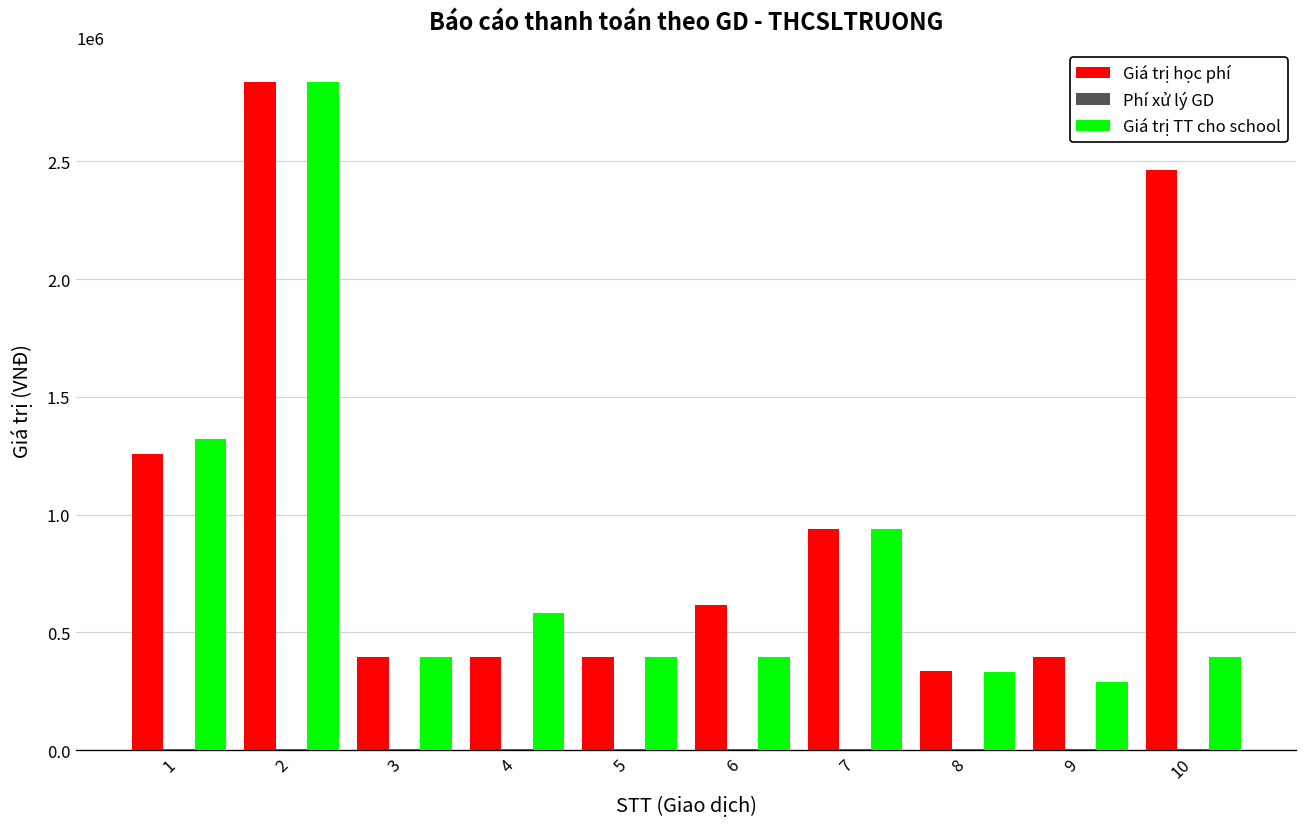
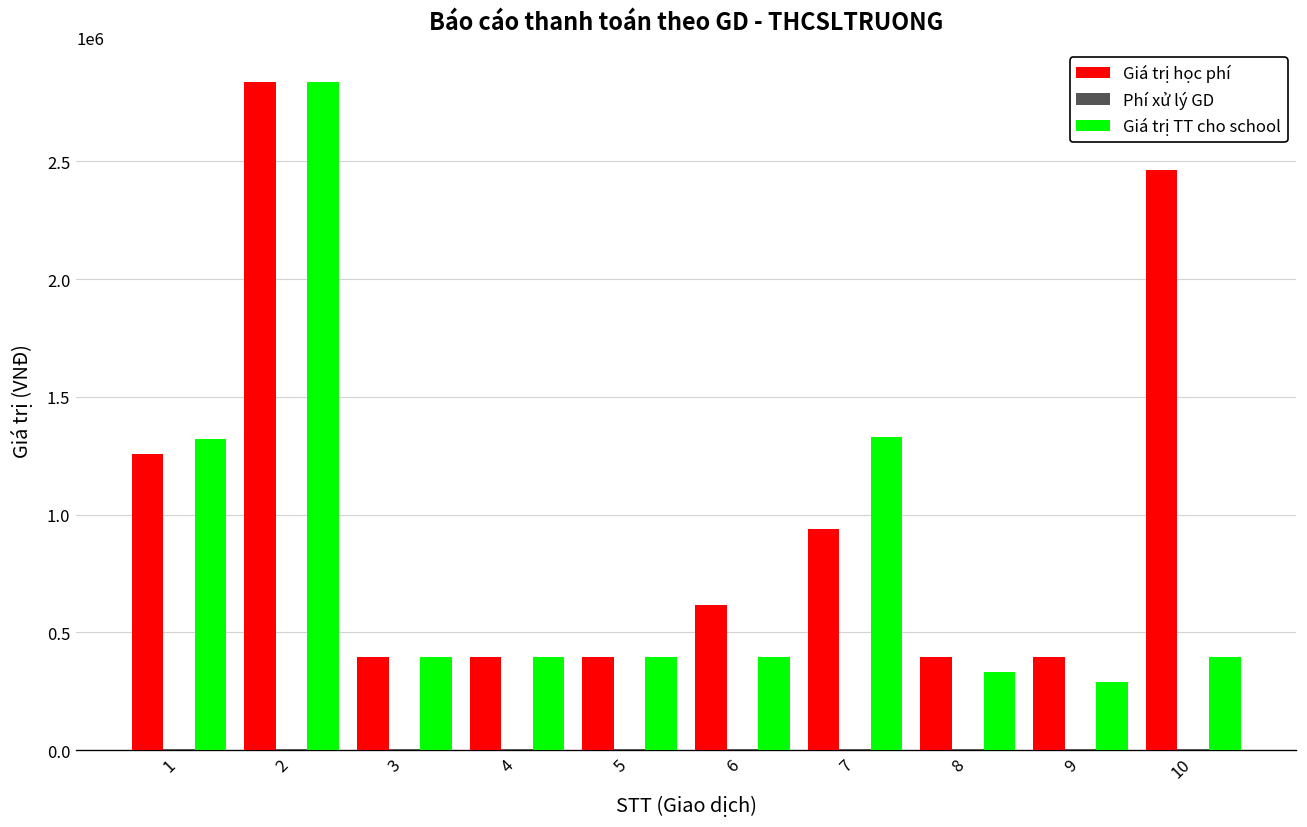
  {
    "Giá trị học phí": {
      "1": 1260000,
      "2": 2840000,
      "3": 400000,
      "4": 400000,
      "5": 400000,
      "6": 620000,
      "7": 940000,
-     "8": 340000,
+     "8": 400000,
      "9": 400000,
      "10": 2460000
    },
    "Giá trị TT cho school": {
      "1": 1320000,
      "2": 2840000,
      "3": 400000,
-     "4": 580000,
+     "4": 400000,
      "5": 400000,
      "6": 400000,
-     "7": 940000,
+     "7": 1330000,
      "8": 330000,
      "9": 290000,
      "10": 400000
    }
  }
